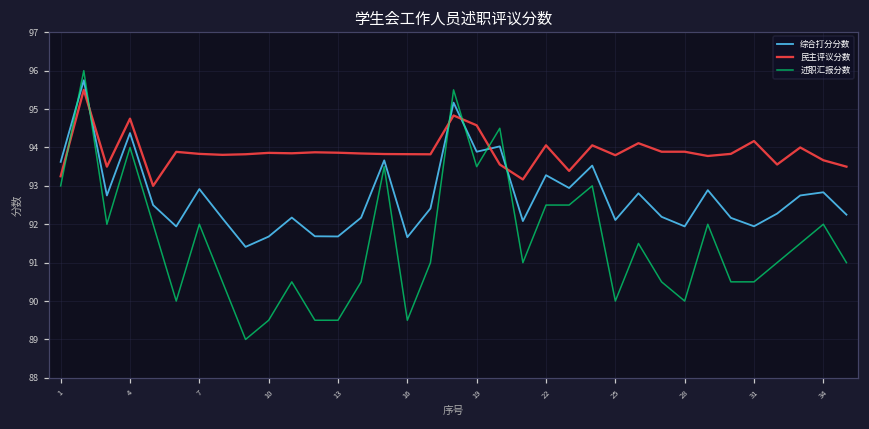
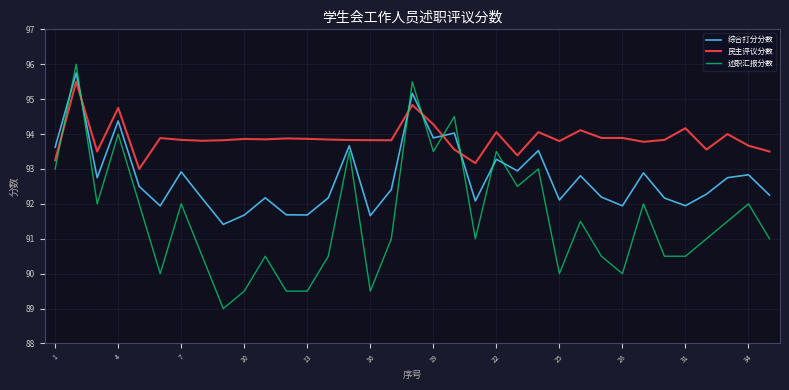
  {
    "综合打分分数": {
      "1": 93.6,
      "4": 94.4,
      "7": 92.9,
      "10": 91.7,
      "13": 91.7,
      "16": 91.7,
      "19": 93.9,
      "22": 93.3,
      "25": 92.1,
      "28": 91.9,
      "31": 91.9,
      "34": 92.8
    },
    "民主评议分数": {
      "1": 93.3,
      "4": 94.8,
      "7": 93.8,
      "10": 93.9,
      "13": 93.9,
      "16": 93.8,
-     "19": 94.6,
+     "19": 94.3,
      "22": 94.1,
      "25": 93.8,
      "28": 93.9,
      "31": 94.2,
      "34": 93.7
    },
    "述职汇报分数": {
      "1": 93.0,
      "4": 94.0,
      "7": 92.0,
      "10": 89.5,
      "13": 89.5,
      "16": 89.5,
      "19": 93.5,
-     "22": 92.5,
+     "22": 93.5,
      "25": 90.0,
      "28": 90.0,
      "31": 90.5,
      "34": 92.0
    }
  }
